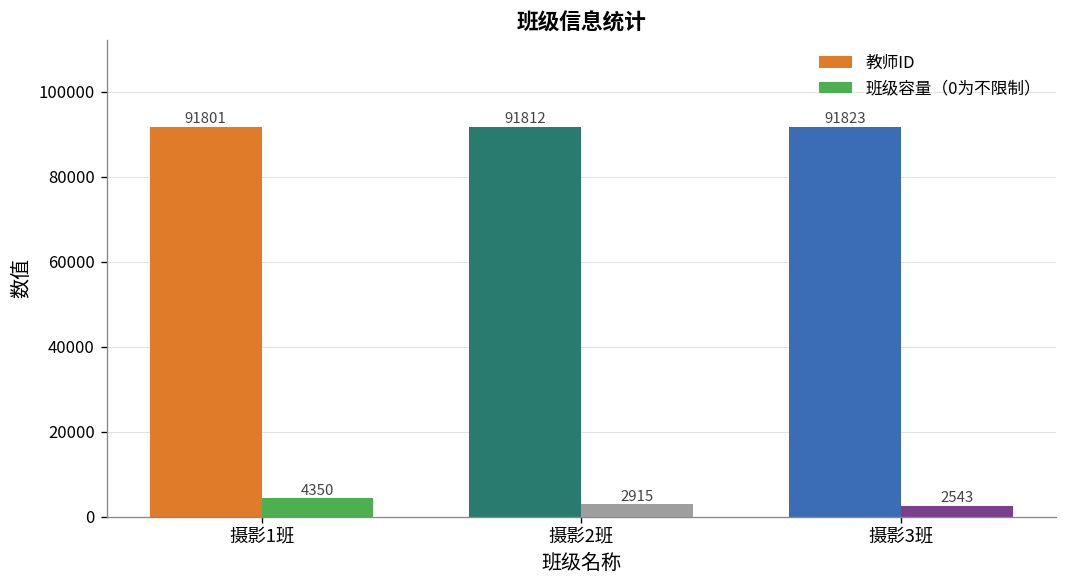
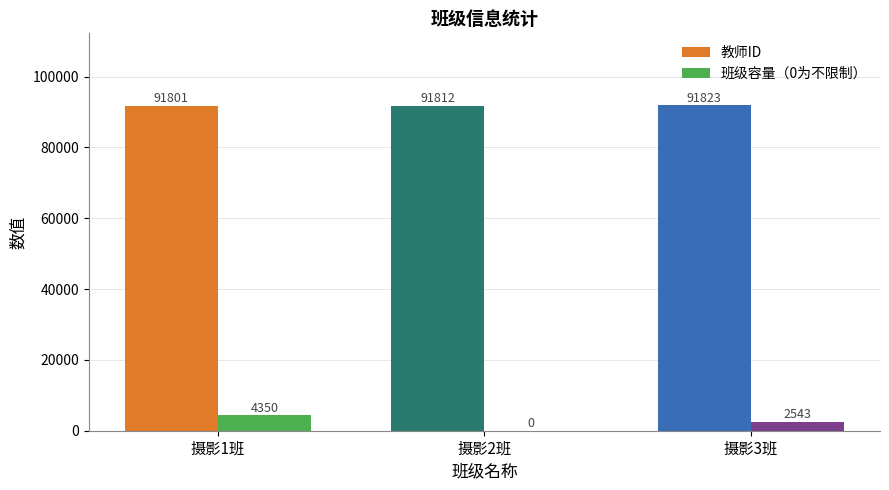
  {
    "教师ID": {
      "摄影1班": 91801,
      "摄影2班": 91812,
      "摄影3班": 91823
    },
    "班级容量（0为不限制）": {
      "摄影1班": 4350,
-     "摄影2班": 2915,
+     "摄影2班": 0,
      "摄影3班": 2543
    }
  }
